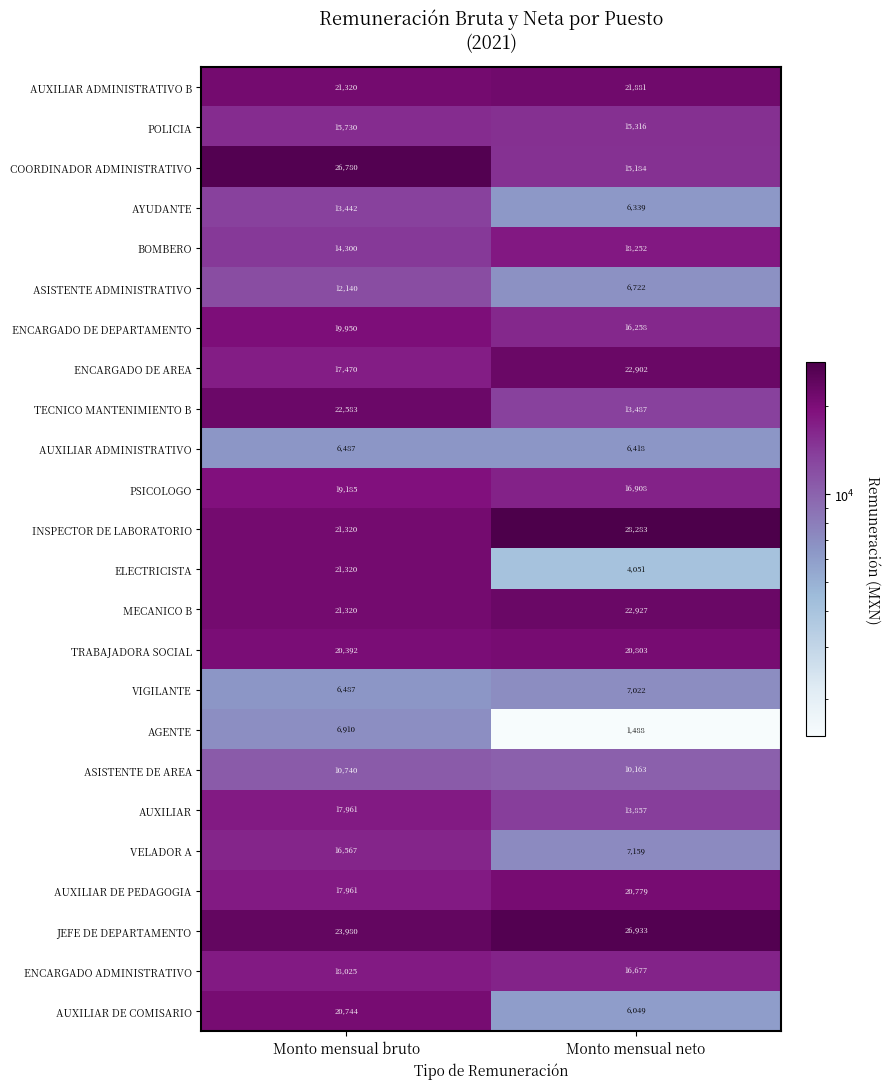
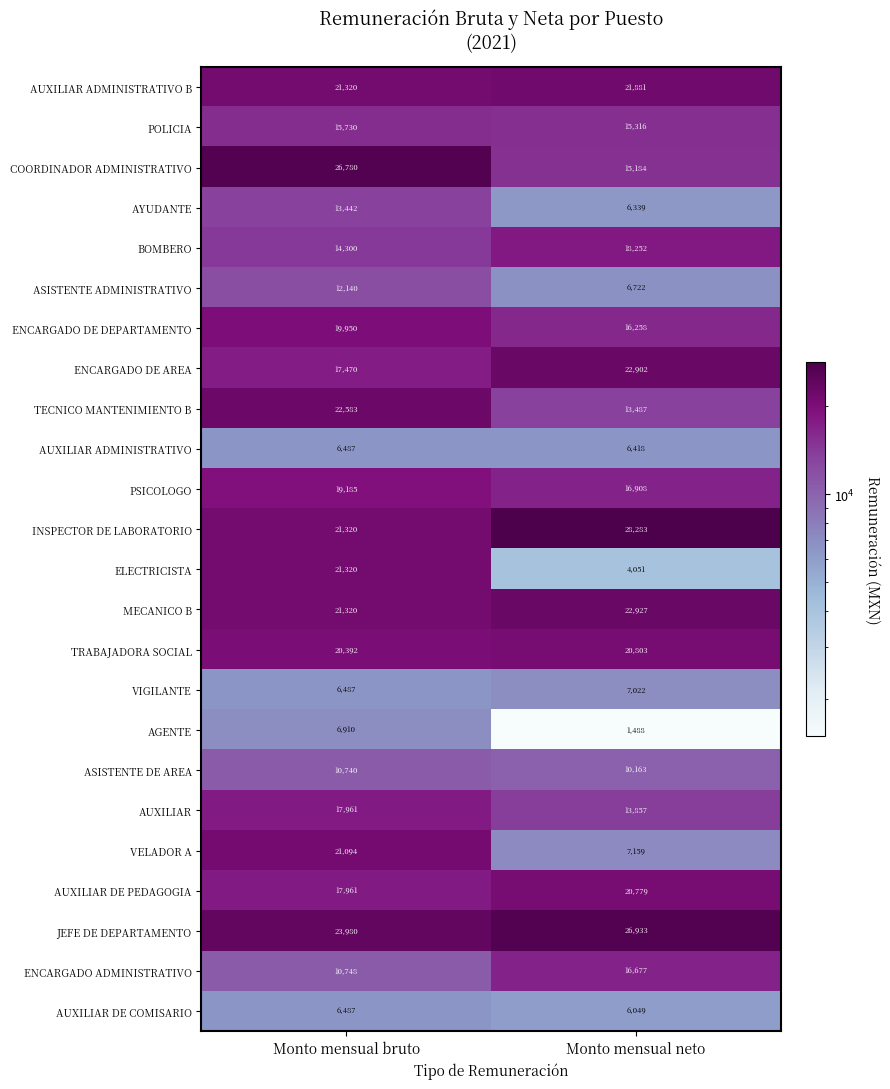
  {
    "AUXILIAR ADMINISTRATIVO B": {
      "Monto mensual bruto": "21,320",
      "Monto mensual neto": "21,881"
    },
    "POLICIA": {
      "Monto mensual bruto": "15,730",
      "Monto mensual neto": "15,316"
    },
    "COORDINADOR ADMINISTRATIVO": {
      "Monto mensual bruto": "26,780",
      "Monto mensual neto": "15,184"
    },
    "AYUDANTE": {
      "Monto mensual bruto": "13,442",
      "Monto mensual neto": "6,339"
    },
    "BOMBERO": {
      "Monto mensual bruto": "14,300",
      "Monto mensual neto": "18,252"
    },
    "ASISTENTE ADMINISTRATIVO": {
      "Monto mensual bruto": "12,140",
      "Monto mensual neto": "6,722"
    },
    "ENCARGADO DE DEPARTAMENTO": {
      "Monto mensual bruto": "19,950",
      "Monto mensual neto": "16,258"
    },
    "ENCARGADO DE AREA": {
      "Monto mensual bruto": "17,470",
      "Monto mensual neto": "22,902"
    },
    "TECNICO MANTENIMIENTO B": {
      "Monto mensual bruto": "22,583",
      "Monto mensual neto": "13,487"
    },
    "AUXILIAR ADMINISTRATIVO": {
      "Monto mensual bruto": "6,487",
      "Monto mensual neto": "6,418"
    },
    "PSICOLOGO": {
      "Monto mensual bruto": "19,185",
      "Monto mensual neto": "16,908"
    },
    "INSPECTOR DE LABORATORIO": {
      "Monto mensual bruto": "21,320",
      "Monto mensual neto": "28,283"
    },
    "ELECTRICISTA": {
      "Monto mensual bruto": "21,320",
      "Monto mensual neto": "4,051"
    },
    "MECANICO B": {
      "Monto mensual bruto": "21,320",
      "Monto mensual neto": "22,927"
    },
    "TRABAJADORA SOCIAL": {
      "Monto mensual bruto": "20,392",
      "Monto mensual neto": "20,803"
    },
    "VIGILANTE": {
      "Monto mensual bruto": "6,487",
      "Monto mensual neto": "7,022"
    },
    "AGENTE": {
      "Monto mensual bruto": "6,910",
      "Monto mensual neto": "1,488"
    },
    "ASISTENTE DE AREA": {
      "Monto mensual bruto": "10,740",
      "Monto mensual neto": "10,163"
    },
    "AUXILIAR": {
      "Monto mensual bruto": "17,961",
      "Monto mensual neto": "13,857"
    },
    "VELADOR A": {
-     "Monto mensual bruto": "16,567",
+     "Monto mensual bruto": "21,094",
      "Monto mensual neto": "7,159"
    },
    "AUXILIAR DE PEDAGOGIA": {
      "Monto mensual bruto": "17,961",
      "Monto mensual neto": "20,779"
    },
    "JEFE DE DEPARTAMENTO": {
      "Monto mensual bruto": "23,980",
      "Monto mensual neto": "26,933"
    },
    "ENCARGADO ADMINISTRATIVO": {
-     "Monto mensual bruto": "18,025",
+     "Monto mensual bruto": "10,748",
      "Monto mensual neto": "16,677"
    },
    "AUXILIAR DE COMISARIO": {
-     "Monto mensual bruto": "20,744",
+     "Monto mensual bruto": "6,487",
      "Monto mensual neto": "6,049"
    }
  }
